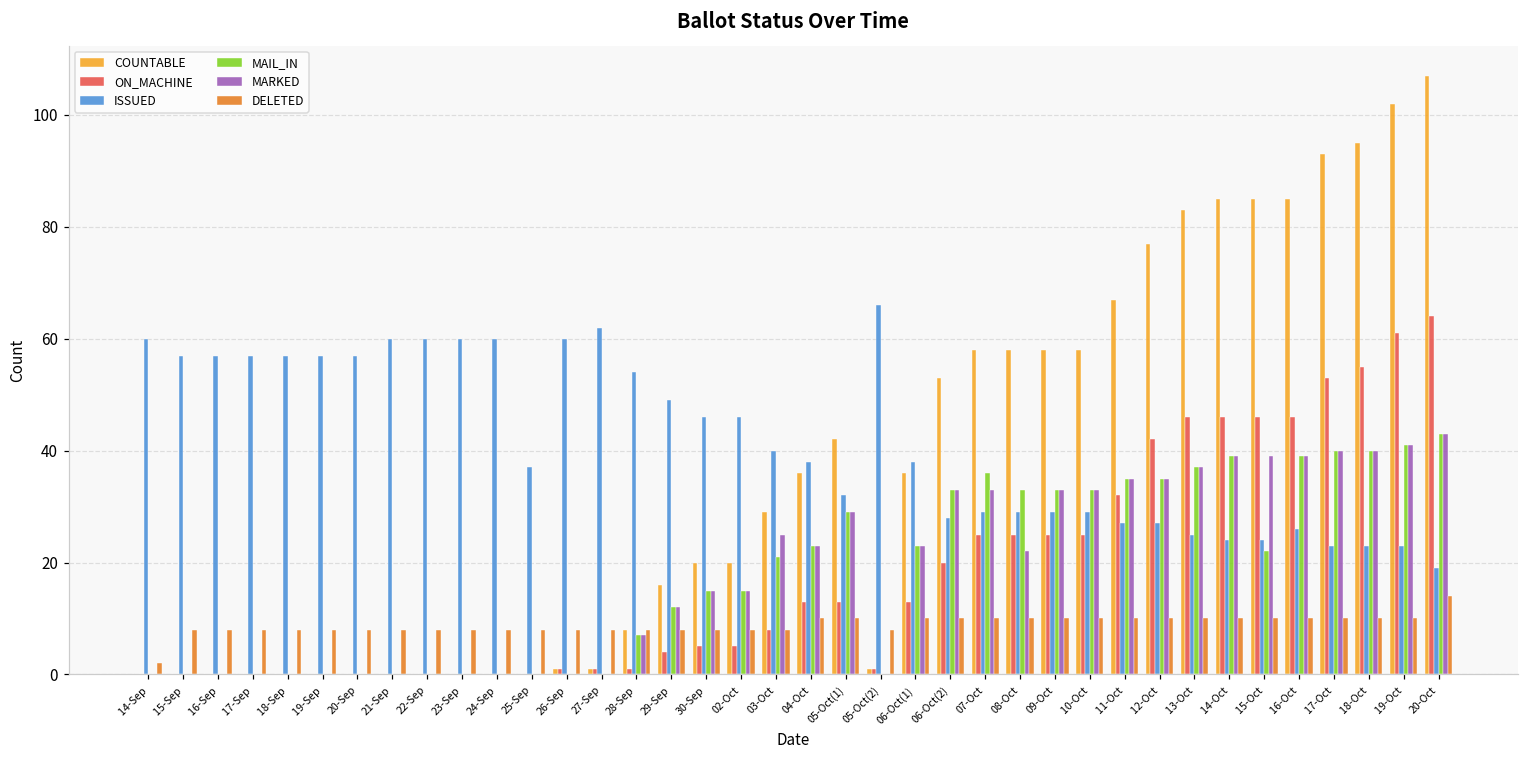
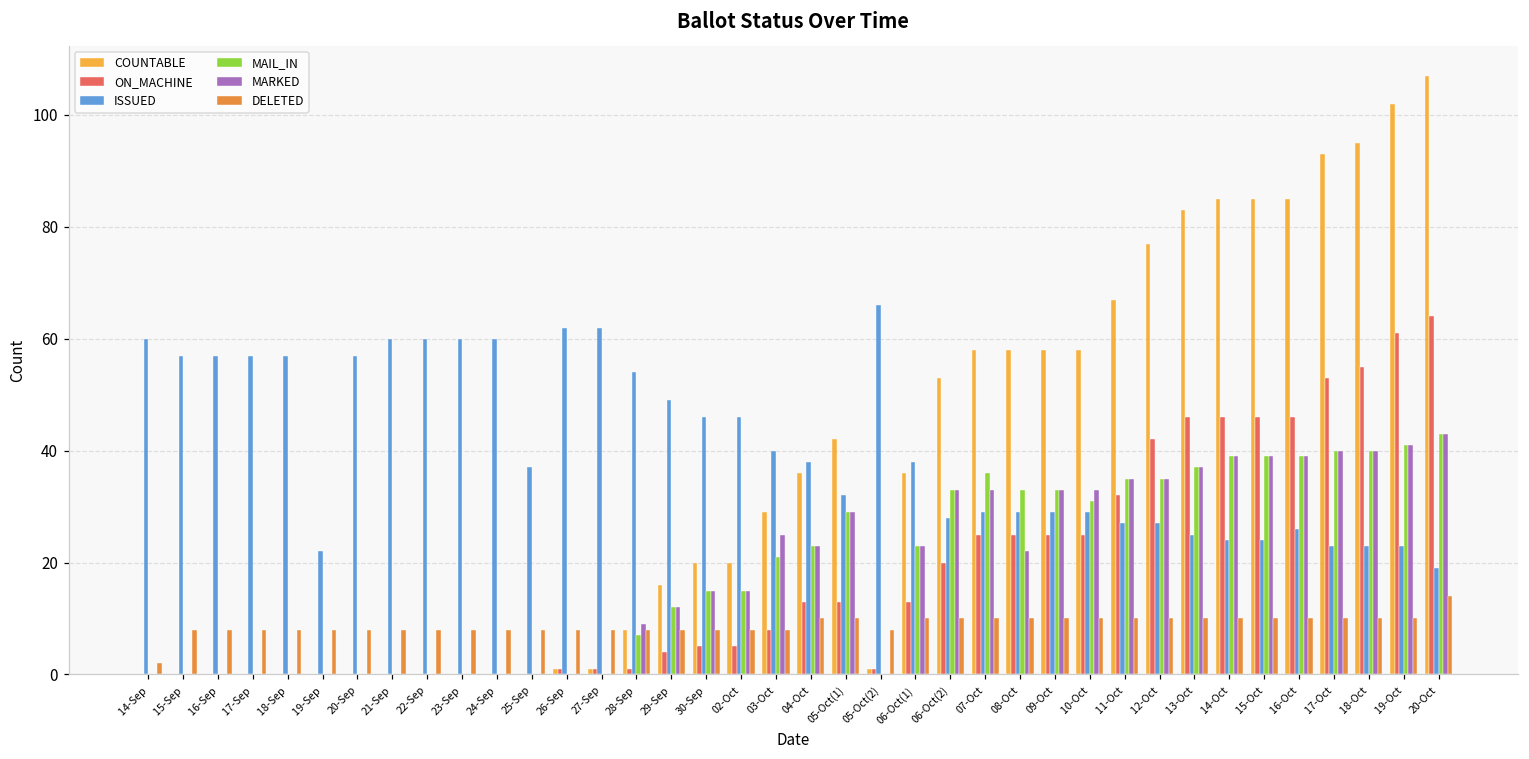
  {
    "ISSUED": {
      "14-Sep": 60,
      "15-Sep": 57,
      "16-Sep": 57,
      "17-Sep": 57,
      "18-Sep": 57,
-     "19-Sep": 57,
+     "19-Sep": 22,
      "20-Sep": 57,
      "21-Sep": 60,
      "22-Sep": 60,
      "23-Sep": 60,
      "24-Sep": 60,
      "25-Sep": 37,
-     "26-Sep": 60,
+     "26-Sep": 62,
      "27-Sep": 62,
      "28-Sep": 54,
      "29-Sep": 49,
      "30-Sep": 46,
      "02-Oct": 46,
      "03-Oct": 40,
      "04-Oct": 38,
      "05-Oct(1)": 32,
      "05-Oct(2)": 66,
      "06-Oct(1)": 38,
      "06-Oct(2)": 28,
      "07-Oct": 29,
      "08-Oct": 29,
      "09-Oct": 29,
      "10-Oct": 29,
      "11-Oct": 27,
      "12-Oct": 27,
      "13-Oct": 25,
      "14-Oct": 24,
      "15-Oct": 24,
      "16-Oct": 26,
      "17-Oct": 23,
      "18-Oct": 23,
      "19-Oct": 23,
      "20-Oct": 19
    },
    "MAIL_IN": {
      "14-Sep": 0,
      "15-Sep": 0,
      "16-Sep": 0,
      "17-Sep": 0,
      "18-Sep": 0,
      "19-Sep": 0,
      "20-Sep": 0,
      "21-Sep": 0,
      "22-Sep": 0,
      "23-Sep": 0,
      "24-Sep": 0,
      "25-Sep": 0,
      "26-Sep": 0,
      "27-Sep": 0,
      "28-Sep": 7,
      "29-Sep": 12,
      "30-Sep": 15,
      "02-Oct": 15,
      "03-Oct": 21,
      "04-Oct": 23,
      "05-Oct(1)": 29,
      "05-Oct(2)": 0,
      "06-Oct(1)": 23,
      "06-Oct(2)": 33,
      "07-Oct": 36,
      "08-Oct": 33,
      "09-Oct": 33,
-     "10-Oct": 33,
+     "10-Oct": 31,
      "11-Oct": 35,
      "12-Oct": 35,
      "13-Oct": 37,
      "14-Oct": 39,
-     "15-Oct": 22,
+     "15-Oct": 39,
      "16-Oct": 39,
      "17-Oct": 40,
      "18-Oct": 40,
      "19-Oct": 41,
      "20-Oct": 43
    },
    "MARKED": {
      "14-Sep": 0,
      "15-Sep": 0,
      "16-Sep": 0,
      "17-Sep": 0,
      "18-Sep": 0,
      "19-Sep": 0,
      "20-Sep": 0,
      "21-Sep": 0,
      "22-Sep": 0,
      "23-Sep": 0,
      "24-Sep": 0,
      "25-Sep": 0,
      "26-Sep": 0,
      "27-Sep": 0,
-     "28-Sep": 7,
+     "28-Sep": 9,
      "29-Sep": 12,
      "30-Sep": 15,
      "02-Oct": 15,
      "03-Oct": 25,
      "04-Oct": 23,
      "05-Oct(1)": 29,
      "05-Oct(2)": 0,
      "06-Oct(1)": 23,
      "06-Oct(2)": 33,
      "07-Oct": 33,
      "08-Oct": 22,
      "09-Oct": 33,
      "10-Oct": 33,
      "11-Oct": 35,
      "12-Oct": 35,
      "13-Oct": 37,
      "14-Oct": 39,
      "15-Oct": 39,
      "16-Oct": 39,
      "17-Oct": 40,
      "18-Oct": 40,
      "19-Oct": 41,
      "20-Oct": 43
    }
  }
